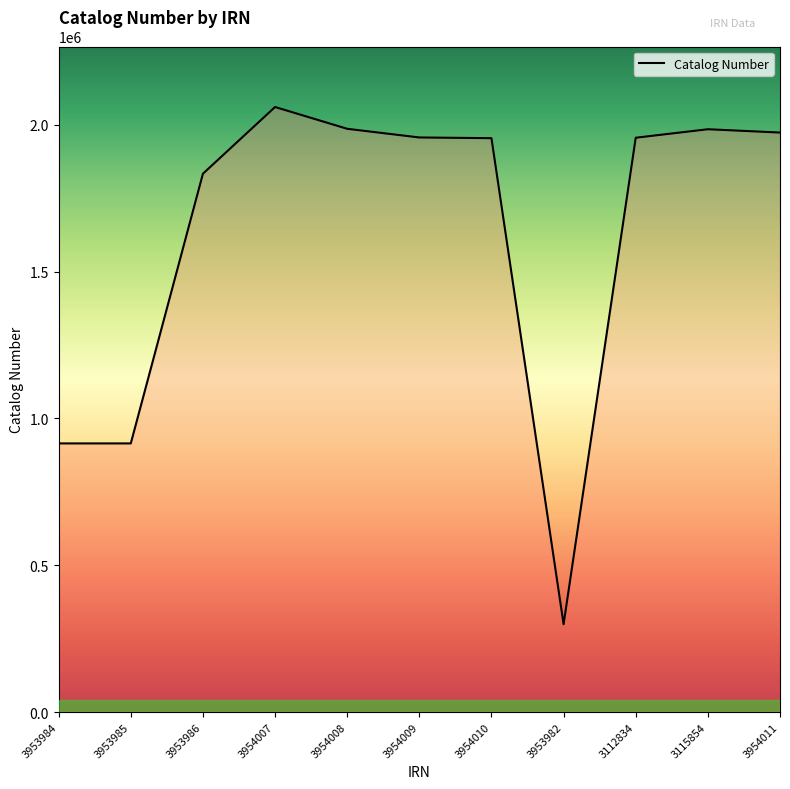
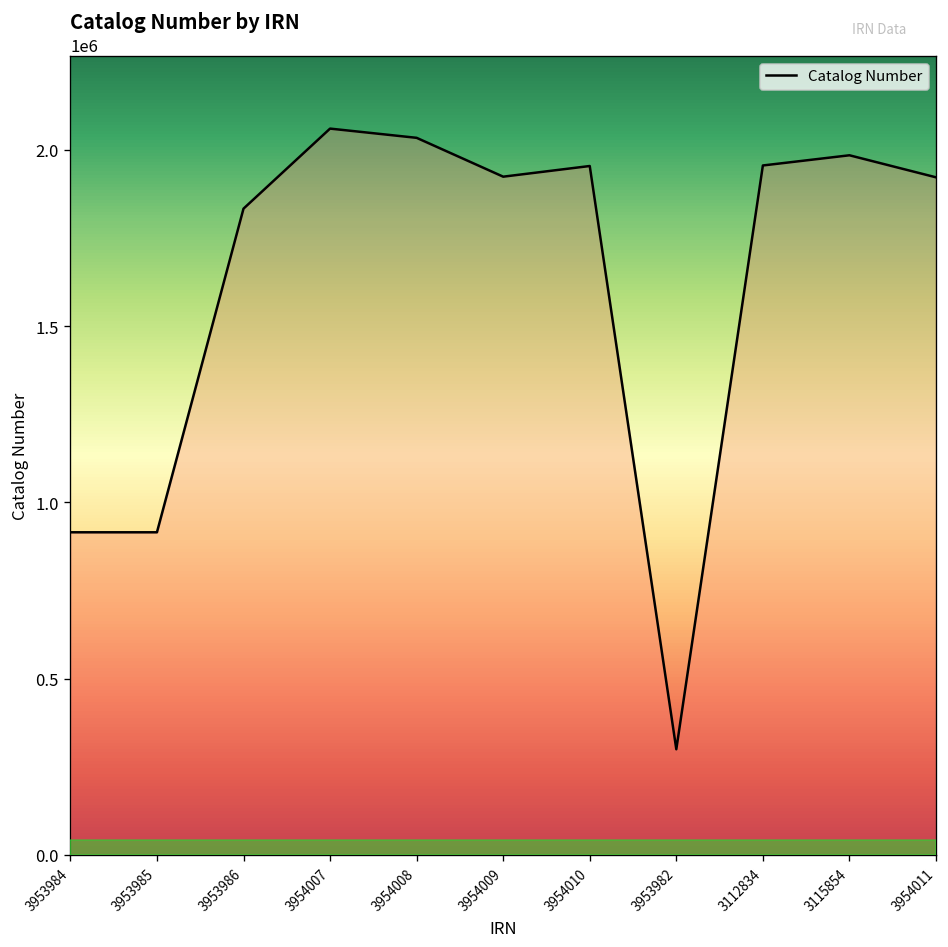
  {
    "3953984": 910000,
    "3953985": 910000,
    "3953986": 1830000,
    "3954007": 2060000,
-   "3954008": 1990000,
-   "3954009": 1960000,
+   "3954008": 2030000,
+   "3954009": 1920000,
    "3954010": 1950000,
    "3953982": 300000,
    "3112834": 1960000,
    "3115854": 1980000,
-   "3954011": 1970000
+   "3954011": 1920000
  }
